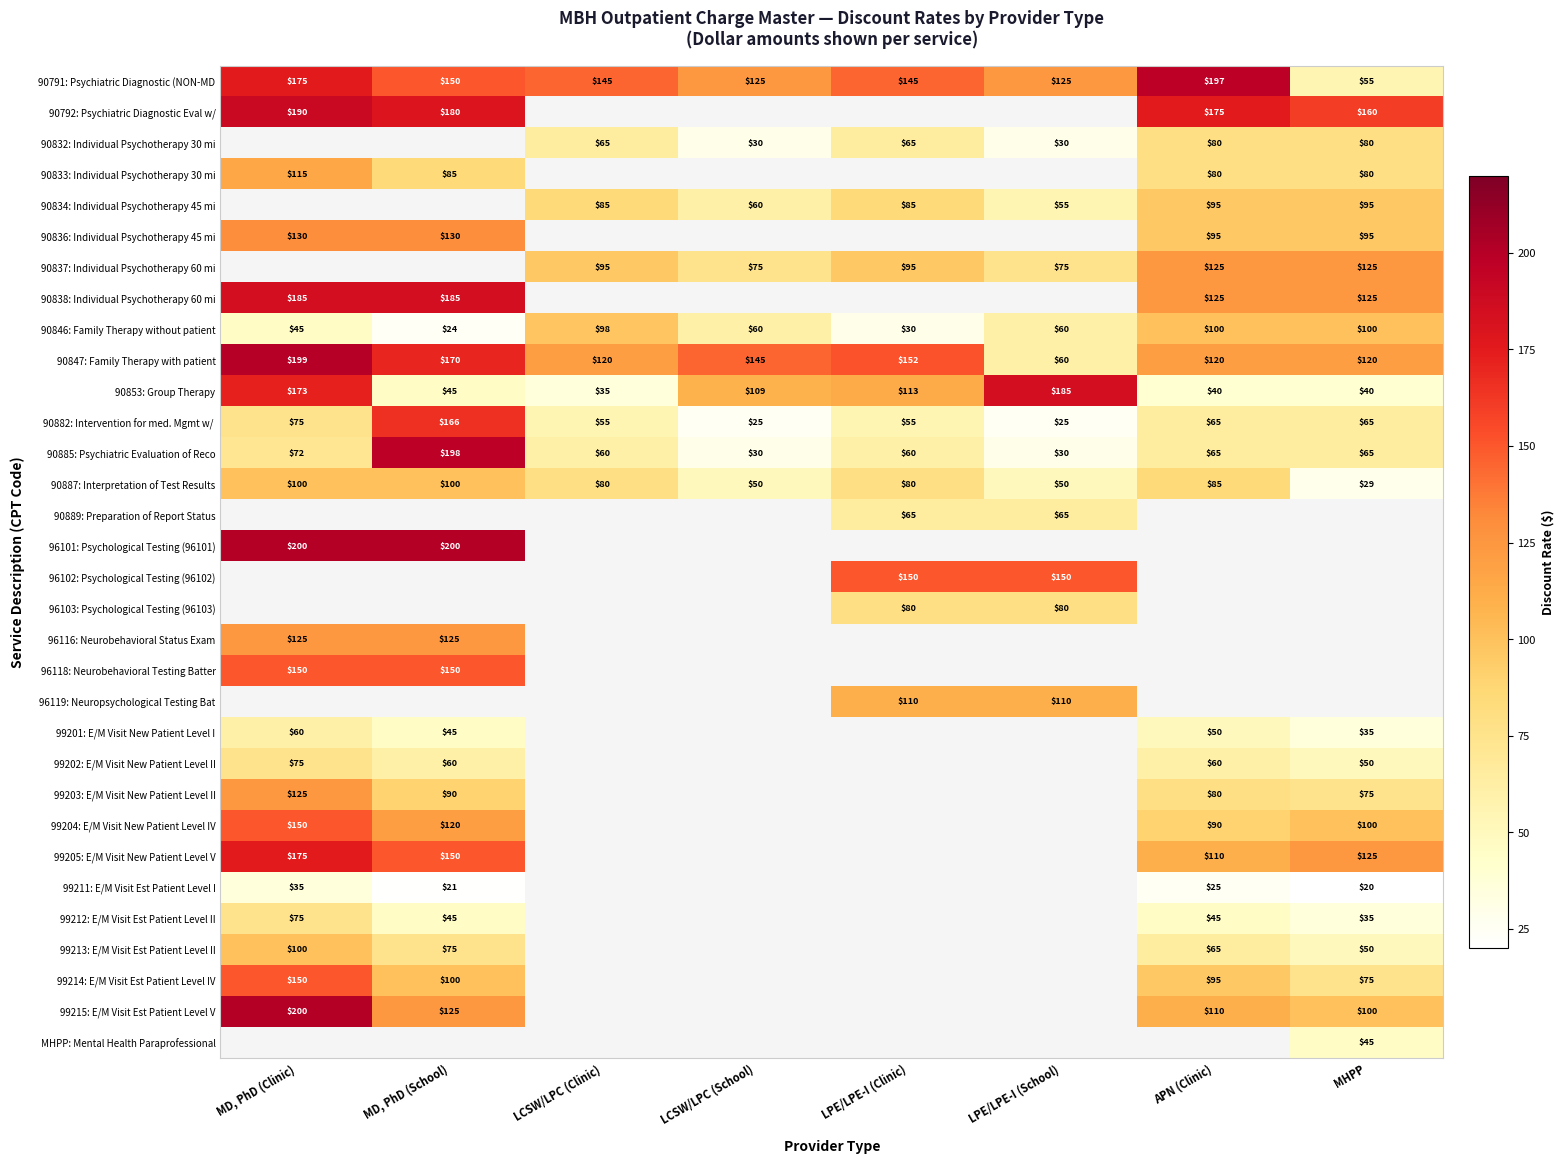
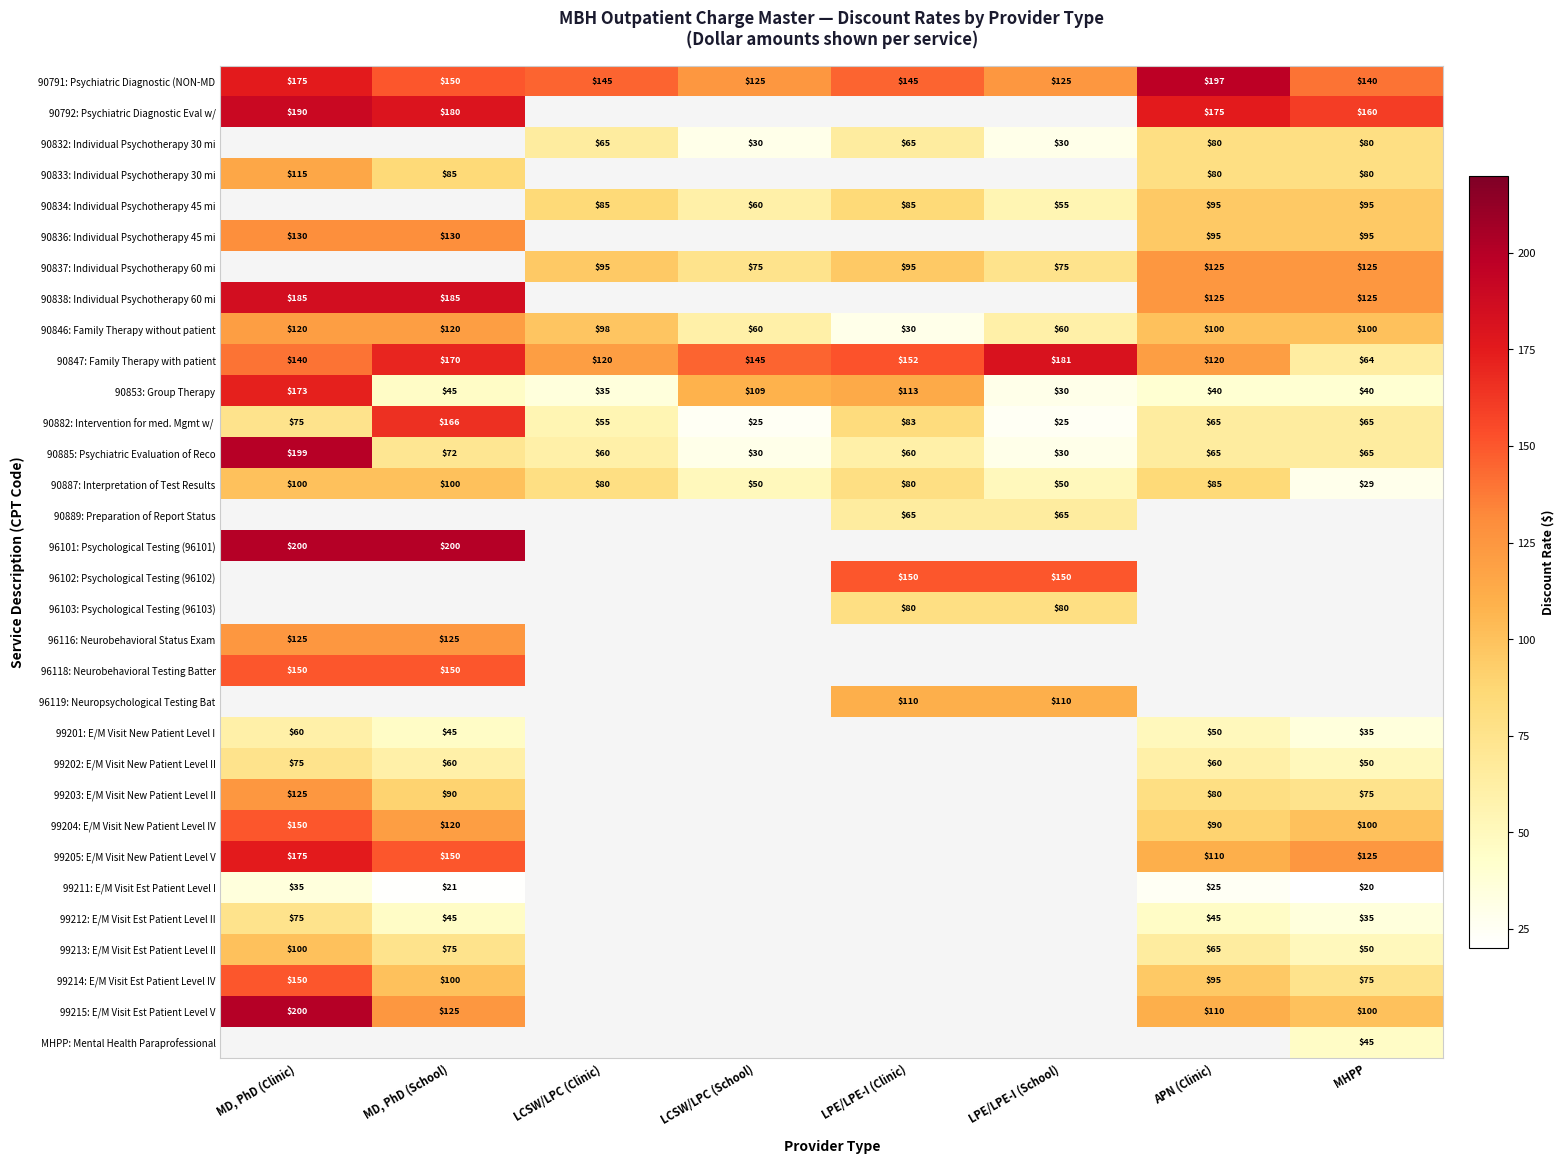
  {
    "90791: Psychiatric Diagnostic (NON-MD": {
      "MD, PhD (Clinic)": "$175",
      "MD, PhD (School)": "$150",
      "LCSW/LPC (Clinic)": "$145",
      "LCSW/LPC (School)": "$125",
      "LPE/LPE-I (Clinic)": "$145",
      "LPE/LPE-I (School)": "$125",
      "APN (Clinic)": "$197",
-     "MHPP": "$55"
+     "MHPP": "$140"
    },
    "90792: Psychiatric Diagnostic Eval w/": {
      "MD, PhD (Clinic)": "$190",
      "MD, PhD (School)": "$180",
      "APN (Clinic)": "$175",
      "MHPP": "$160"
    },
    "90832: Individual Psychotherapy 30 mi": {
      "LCSW/LPC (Clinic)": "$65",
      "LCSW/LPC (School)": "$30",
      "LPE/LPE-I (Clinic)": "$65",
      "LPE/LPE-I (School)": "$30",
      "APN (Clinic)": "$80",
      "MHPP": "$80"
    },
    "90833: Individual Psychotherapy 30 mi": {
      "MD, PhD (Clinic)": "$115",
      "MD, PhD (School)": "$85",
      "APN (Clinic)": "$80",
      "MHPP": "$80"
    },
    "90834: Individual Psychotherapy 45 mi": {
      "LCSW/LPC (Clinic)": "$85",
      "LCSW/LPC (School)": "$60",
      "LPE/LPE-I (Clinic)": "$85",
      "LPE/LPE-I (School)": "$55",
      "APN (Clinic)": "$95",
      "MHPP": "$95"
    },
    "90836: Individual Psychotherapy 45 mi": {
      "MD, PhD (Clinic)": "$130",
      "MD, PhD (School)": "$130",
      "APN (Clinic)": "$95",
      "MHPP": "$95"
    },
    "90837: Individual Psychotherapy 60 mi": {
      "LCSW/LPC (Clinic)": "$95",
      "LCSW/LPC (School)": "$75",
      "LPE/LPE-I (Clinic)": "$95",
      "LPE/LPE-I (School)": "$75",
      "APN (Clinic)": "$125",
      "MHPP": "$125"
    },
    "90838: Individual Psychotherapy 60 mi": {
      "MD, PhD (Clinic)": "$185",
      "MD, PhD (School)": "$185",
      "APN (Clinic)": "$125",
      "MHPP": "$125"
    },
    "90846: Family Therapy without patient": {
-     "MD, PhD (Clinic)": "$45",
-     "MD, PhD (School)": "$24",
+     "MD, PhD (Clinic)": "$120",
+     "MD, PhD (School)": "$120",
      "LCSW/LPC (Clinic)": "$98",
      "LCSW/LPC (School)": "$60",
      "LPE/LPE-I (Clinic)": "$30",
      "LPE/LPE-I (School)": "$60",
      "APN (Clinic)": "$100",
      "MHPP": "$100"
    },
    "90847: Family Therapy with patient": {
-     "MD, PhD (Clinic)": "$199",
+     "MD, PhD (Clinic)": "$140",
      "MD, PhD (School)": "$170",
      "LCSW/LPC (Clinic)": "$120",
      "LCSW/LPC (School)": "$145",
      "LPE/LPE-I (Clinic)": "$152",
-     "LPE/LPE-I (School)": "$60",
+     "LPE/LPE-I (School)": "$181",
      "APN (Clinic)": "$120",
-     "MHPP": "$120"
+     "MHPP": "$64"
    },
    "90853: Group Therapy": {
      "MD, PhD (Clinic)": "$173",
      "MD, PhD (School)": "$45",
      "LCSW/LPC (Clinic)": "$35",
      "LCSW/LPC (School)": "$109",
      "LPE/LPE-I (Clinic)": "$113",
-     "LPE/LPE-I (School)": "$185",
+     "LPE/LPE-I (School)": "$30",
      "APN (Clinic)": "$40",
      "MHPP": "$40"
    },
    "90882: Intervention for med. Mgmt w/": {
      "MD, PhD (Clinic)": "$75",
      "MD, PhD (School)": "$166",
      "LCSW/LPC (Clinic)": "$55",
      "LCSW/LPC (School)": "$25",
-     "LPE/LPE-I (Clinic)": "$55",
+     "LPE/LPE-I (Clinic)": "$83",
      "LPE/LPE-I (School)": "$25",
      "APN (Clinic)": "$65",
      "MHPP": "$65"
    },
    "90885: Psychiatric Evaluation of Reco": {
-     "MD, PhD (Clinic)": "$72",
-     "MD, PhD (School)": "$198",
+     "MD, PhD (Clinic)": "$199",
+     "MD, PhD (School)": "$72",
      "LCSW/LPC (Clinic)": "$60",
      "LCSW/LPC (School)": "$30",
      "LPE/LPE-I (Clinic)": "$60",
      "LPE/LPE-I (School)": "$30",
      "APN (Clinic)": "$65",
      "MHPP": "$65"
    },
    "90887: Interpretation of Test Results": {
      "MD, PhD (Clinic)": "$100",
      "MD, PhD (School)": "$100",
      "LCSW/LPC (Clinic)": "$80",
      "LCSW/LPC (School)": "$50",
      "LPE/LPE-I (Clinic)": "$80",
      "LPE/LPE-I (School)": "$50",
      "APN (Clinic)": "$85",
      "MHPP": "$29"
    },
    "90889: Preparation of Report Status": {
      "LPE/LPE-I (Clinic)": "$65",
      "LPE/LPE-I (School)": "$65"
    },
    "96101: Psychological Testing (96101)": {
      "MD, PhD (Clinic)": "$200",
      "MD, PhD (School)": "$200"
    },
    "96102: Psychological Testing (96102)": {
      "LPE/LPE-I (Clinic)": "$150",
      "LPE/LPE-I (School)": "$150"
    },
    "96103: Psychological Testing (96103)": {
      "LPE/LPE-I (Clinic)": "$80",
      "LPE/LPE-I (School)": "$80"
    },
    "96116: Neurobehavioral Status Exam": {
      "MD, PhD (Clinic)": "$125",
      "MD, PhD (School)": "$125"
    },
    "96118: Neurobehavioral Testing Batter": {
      "MD, PhD (Clinic)": "$150",
      "MD, PhD (School)": "$150"
    },
    "96119: Neuropsychological Testing Bat": {
      "LPE/LPE-I (Clinic)": "$110",
      "LPE/LPE-I (School)": "$110"
    },
    "99201: E/M Visit New Patient Level I": {
      "MD, PhD (Clinic)": "$60",
      "MD, PhD (School)": "$45",
      "APN (Clinic)": "$50",
      "MHPP": "$35"
    },
    "99202: E/M Visit New Patient Level II": {
      "MD, PhD (Clinic)": "$75",
      "MD, PhD (School)": "$60",
      "APN (Clinic)": "$60",
      "MHPP": "$50"
    },
    "99203: E/M Visit New Patient Level II": {
      "MD, PhD (Clinic)": "$125",
      "MD, PhD (School)": "$90",
      "APN (Clinic)": "$80",
      "MHPP": "$75"
    },
    "99204: E/M Visit New Patient Level IV": {
      "MD, PhD (Clinic)": "$150",
      "MD, PhD (School)": "$120",
      "APN (Clinic)": "$90",
      "MHPP": "$100"
    },
    "99205: E/M Visit New Patient Level V": {
      "MD, PhD (Clinic)": "$175",
      "MD, PhD (School)": "$150",
      "APN (Clinic)": "$110",
      "MHPP": "$125"
    },
    "99211: E/M Visit Est Patient Level I": {
      "MD, PhD (Clinic)": "$35",
      "MD, PhD (School)": "$21",
      "APN (Clinic)": "$25",
      "MHPP": "$20"
    },
    "99212: E/M Visit Est Patient Level II": {
      "MD, PhD (Clinic)": "$75",
      "MD, PhD (School)": "$45",
      "APN (Clinic)": "$45",
      "MHPP": "$35"
    },
    "99213: E/M Visit Est Patient Level II": {
      "MD, PhD (Clinic)": "$100",
      "MD, PhD (School)": "$75",
      "APN (Clinic)": "$65",
      "MHPP": "$50"
    },
    "99214: E/M Visit Est Patient Level IV": {
      "MD, PhD (Clinic)": "$150",
      "MD, PhD (School)": "$100",
      "APN (Clinic)": "$95",
      "MHPP": "$75"
    },
    "99215: E/M Visit Est Patient Level V": {
      "MD, PhD (Clinic)": "$200",
      "MD, PhD (School)": "$125",
      "APN (Clinic)": "$110",
      "MHPP": "$100"
    },
    "MHPP: Mental Health Paraprofessional": {
      "MHPP": "$45"
    }
  }
